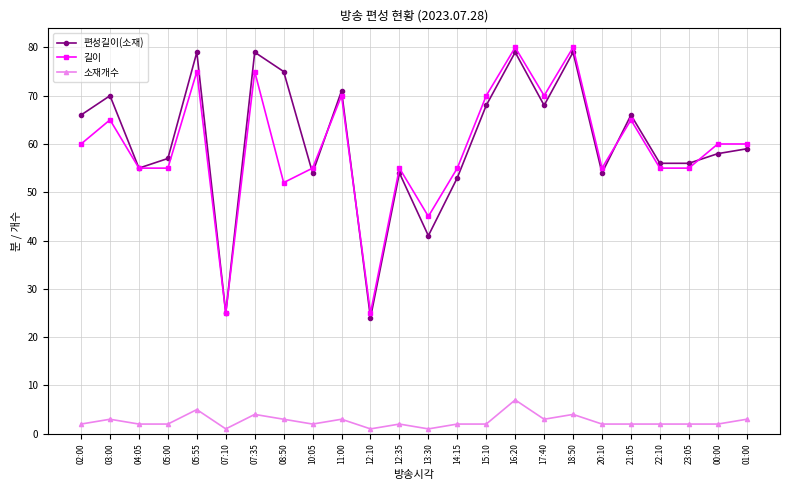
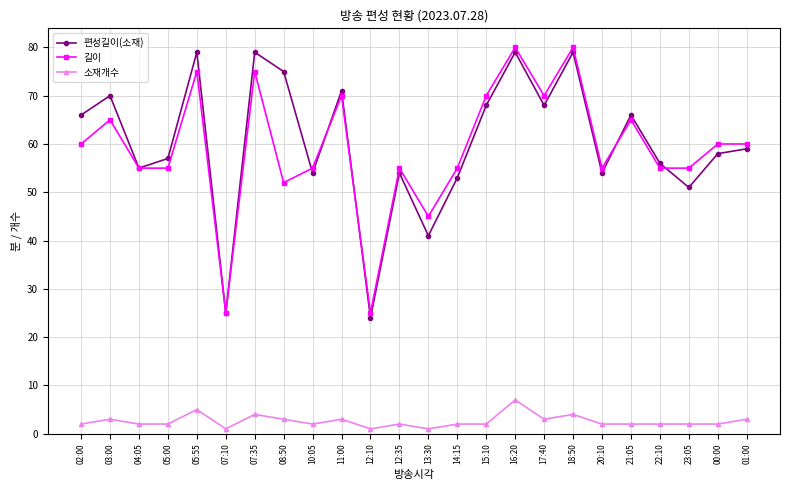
  {
    "편성길이(소재)": {
      "02:00": 66,
      "03:00": 70,
      "05:00": 57,
      "05:55": 79,
      "07:35": 79,
      "08:50": 75,
      "10:05": 54,
      "11:00": 71,
      "12:10": 24,
      "12:35": 54,
      "13:30": 41,
      "14:15": 53,
      "15:10": 68,
      "16:20": 79,
      "17:40": 68,
      "18:50": 79,
      "20:10": 54,
      "21:05": 66,
      "22:10": 56,
-     "23:05": 56,
+     "23:05": 51,
      "00:00": 58,
      "01:00": 59
    },
    "길이": {
      "02:00": 60,
      "03:00": 65,
      "05:00": 55,
      "05:55": 75,
      "07:35": 75,
      "08:50": 52,
      "10:05": 55,
      "11:00": 70,
      "12:10": 25,
      "12:35": 55,
      "13:30": 45,
      "14:15": 55,
      "15:10": 70,
      "16:20": 80,
      "17:40": 70,
      "18:50": 80,
      "20:10": 55,
      "21:05": 65,
      "22:10": 55,
      "23:05": 55,
      "00:00": 60,
      "01:00": 60
    },
    "소재개수": {
      "02:00": 2,
      "03:00": 3,
      "04:05": 2,
      "05:00": 2,
      "05:55": 5,
      "07:10": 1,
      "07:35": 4,
      "08:50": 3,
      "10:05": 2,
      "11:00": 3,
      "12:10": 1,
      "12:35": 2,
      "13:30": 1,
      "14:15": 2,
      "15:10": 2,
      "16:20": 7,
      "17:40": 3,
      "18:50": 4,
      "20:10": 2,
      "21:05": 2,
      "22:10": 2,
      "23:05": 2,
      "00:00": 2,
      "01:00": 3
    }
  }
